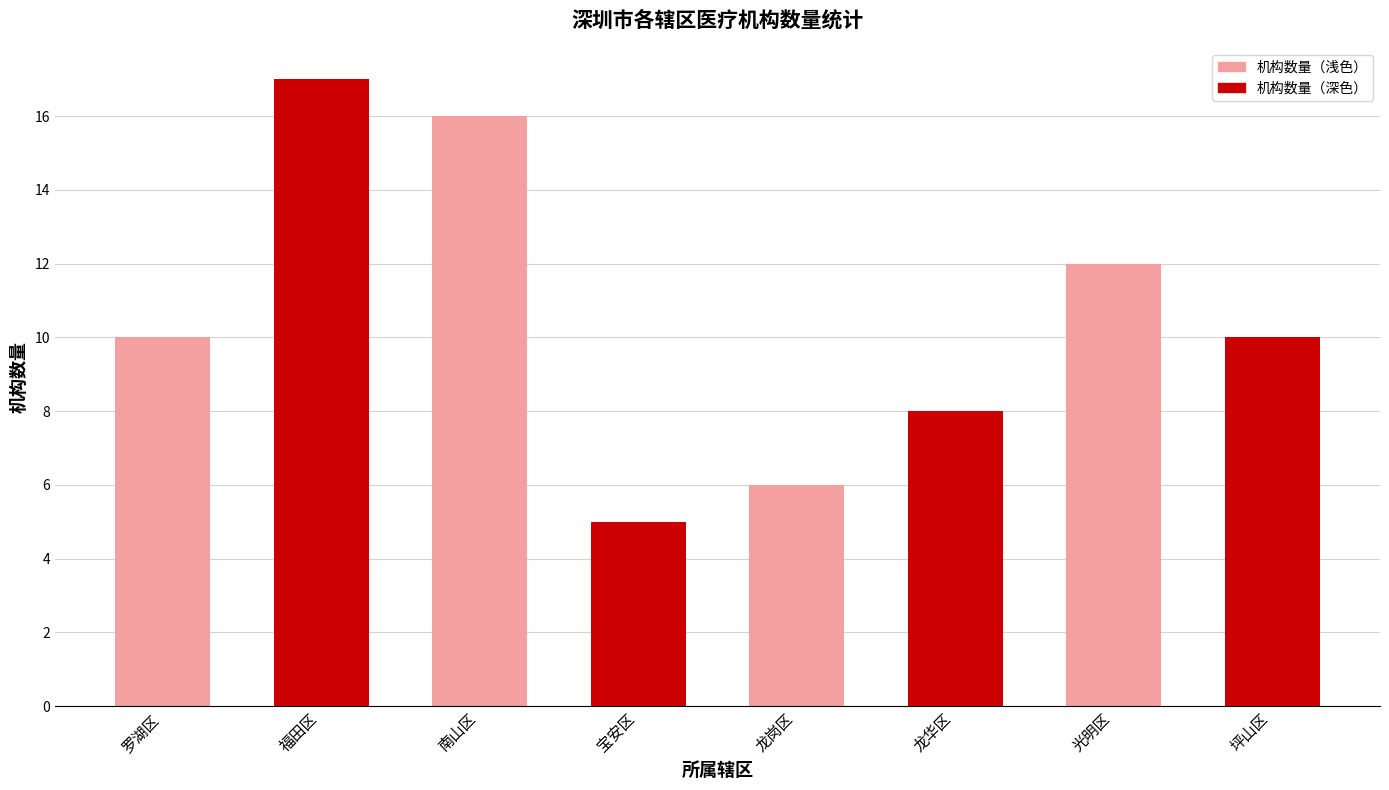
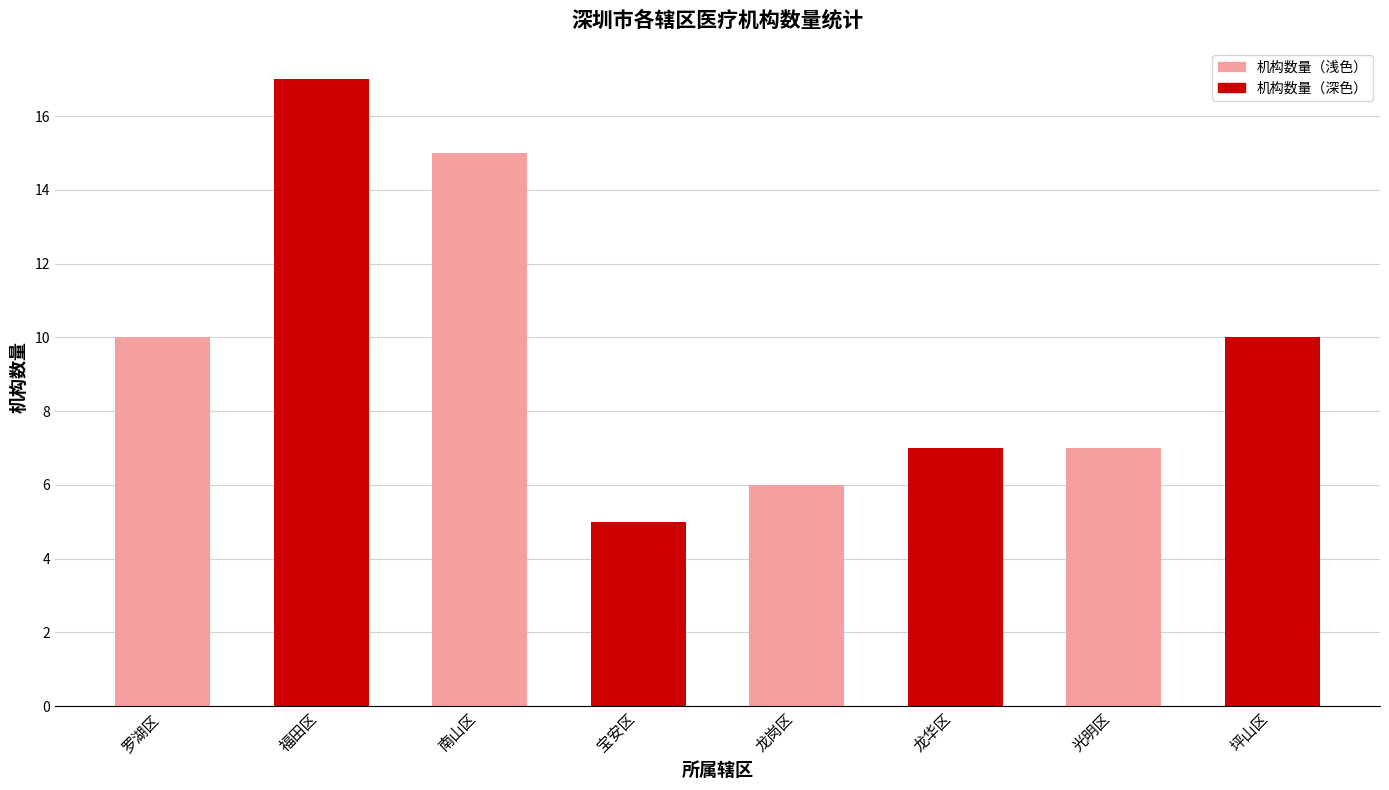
  {
    "罗湖区": 10,
    "福田区": 17,
-   "南山区": 16,
+   "南山区": 15,
    "宝安区": 5,
    "龙岗区": 6,
-   "龙华区": 8,
-   "光明区": 12,
+   "龙华区": 7,
+   "光明区": 7,
    "坪山区": 10
  }
